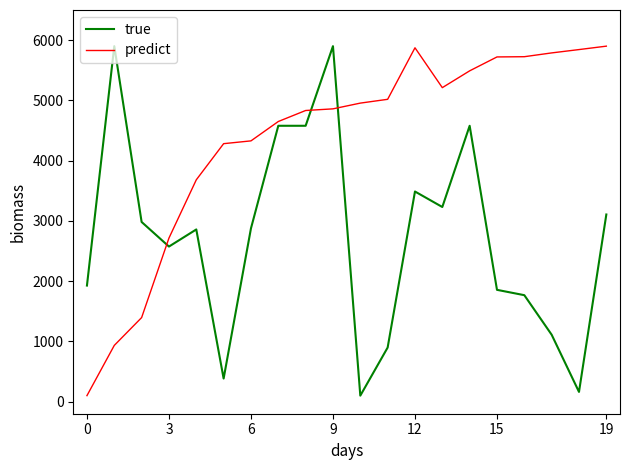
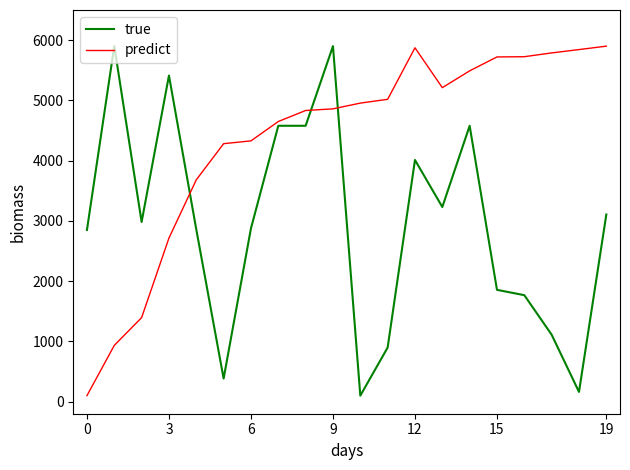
  {
    "true": {
-     "0": 1900,
-     "3": 2600,
+     "0": 2800,
+     "3": 5400,
      "6": 2900,
      "9": 5900,
-     "12": 3500,
+     "12": 4000,
      "15": 1900,
      "19": 3100
    },
    "predict": {
      "0": 100,
      "3": 2700,
      "6": 4300,
      "9": 4900,
      "12": 5900,
      "15": 5700,
      "19": 5900
    }
  }
